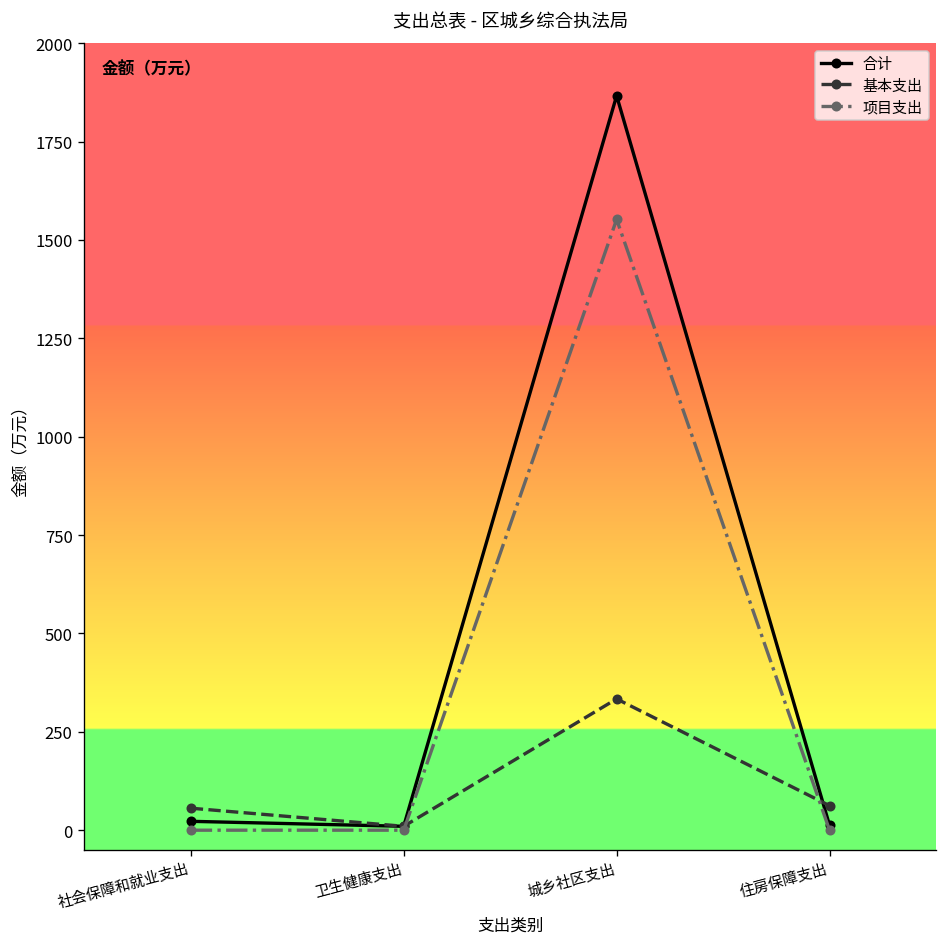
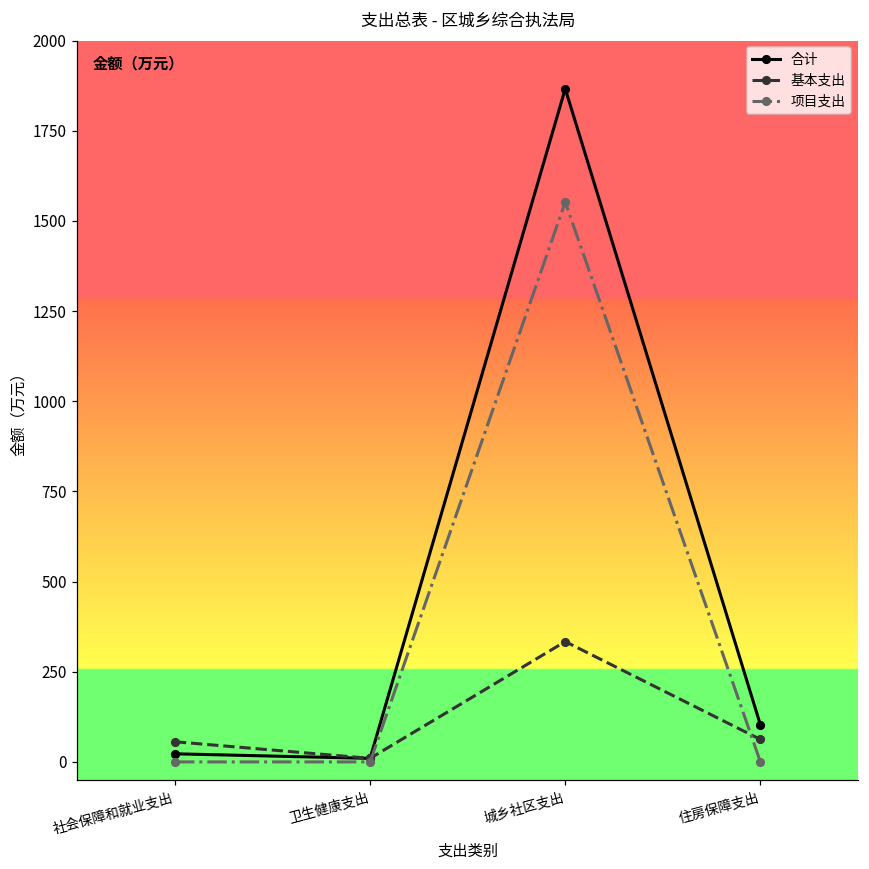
  {
    "合计": {
      "社会保障和就业支出": 20,
      "城乡社区支出": 1870,
-     "住房保障支出": 10
+     "住房保障支出": 100
    },
    "基本支出": {
      "社会保障和就业支出": 60,
      "城乡社区支出": 330,
      "住房保障支出": 60
    },
    "项目支出": {
      "社会保障和就业支出": 0,
      "卫生健康支出": 0,
      "城乡社区支出": 1550,
      "住房保障支出": 0
    }
  }
